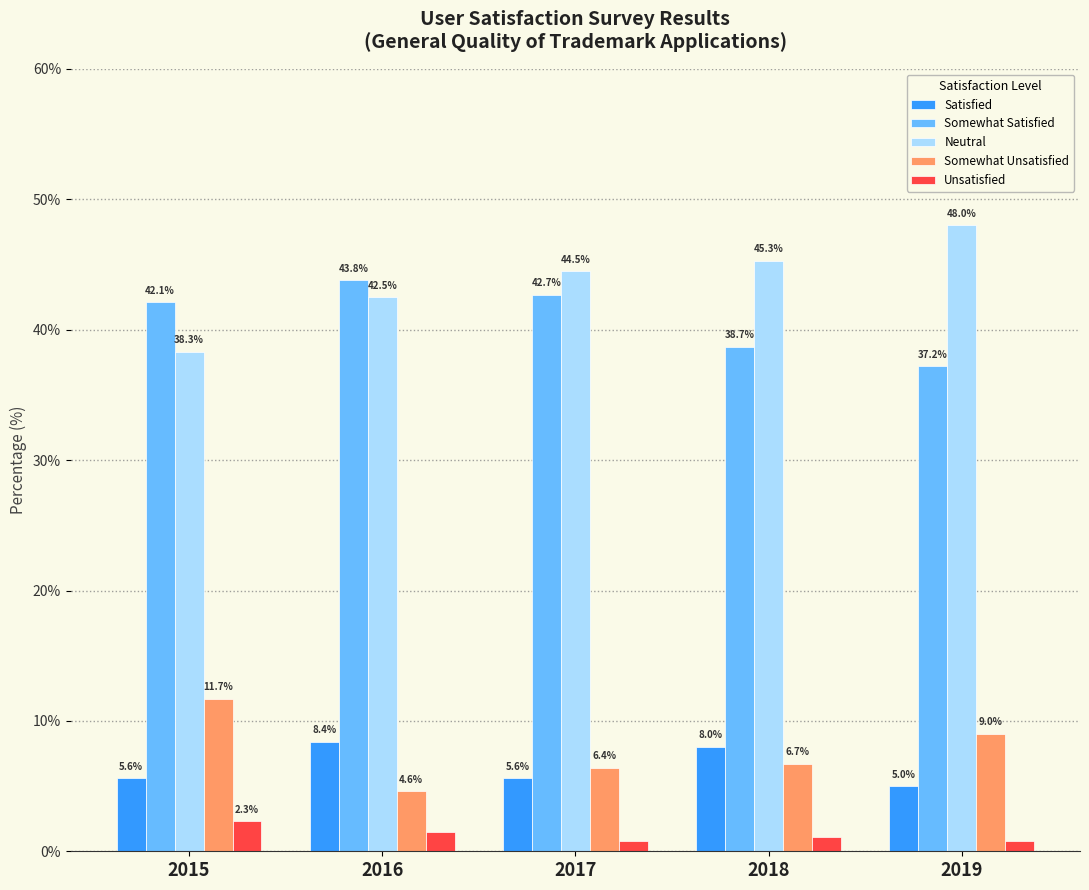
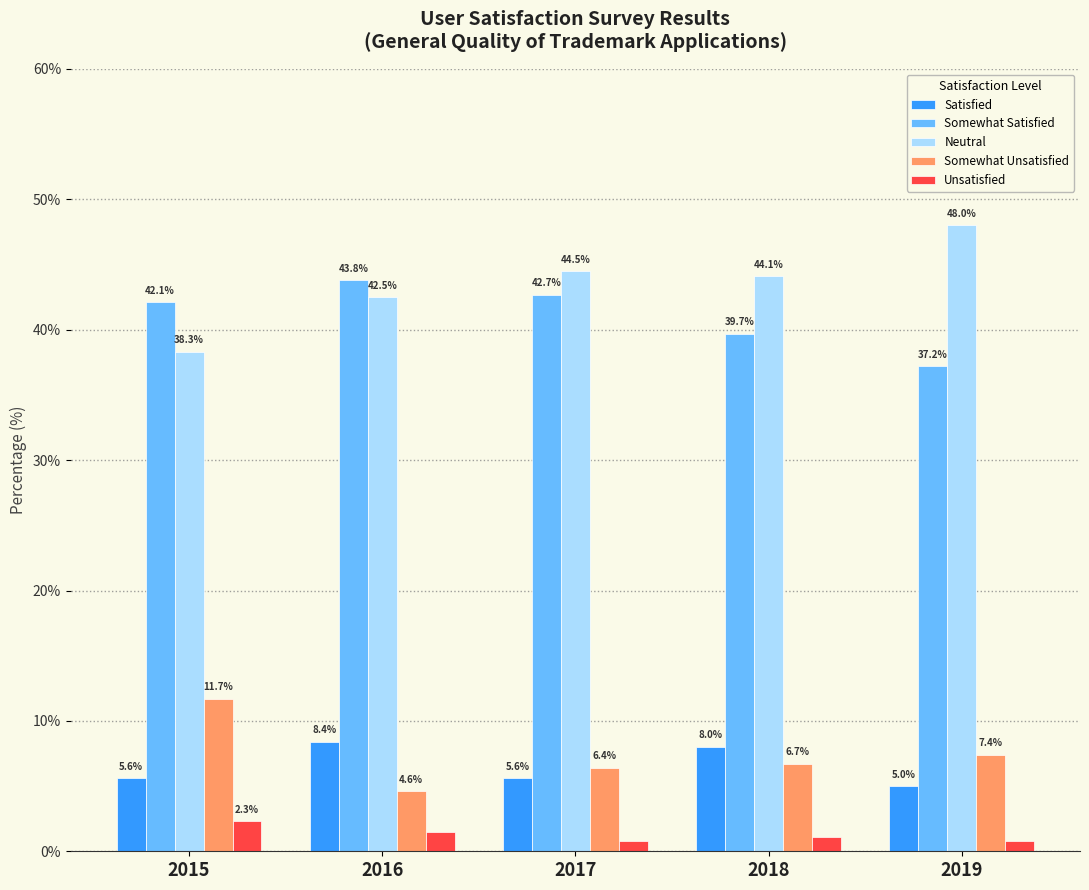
  {
    "Satisfied": {
      "2015": "5.6%",
      "2016": "8.4%",
      "2017": "5.6%",
      "2018": "8.0%",
      "2019": "5.0%"
    },
    "Somewhat Satisfied": {
      "2015": "42.1%",
      "2016": "43.8%",
      "2017": "42.7%",
-     "2018": "38.7%",
+     "2018": "39.7%",
      "2019": "37.2%"
    },
    "Neutral": {
      "2015": "38.3%",
      "2016": "42.5%",
      "2017": "44.5%",
-     "2018": "45.3%",
+     "2018": "44.1%",
      "2019": "48.0%"
    },
    "Somewhat Unsatisfied": {
      "2015": "11.7%",
      "2016": "4.6%",
      "2017": "6.4%",
      "2018": "6.7%",
-     "2019": "9.0%"
+     "2019": "7.4%"
    },
    "Unsatisfied": {
      "2015": "2.3%"
    }
  }
